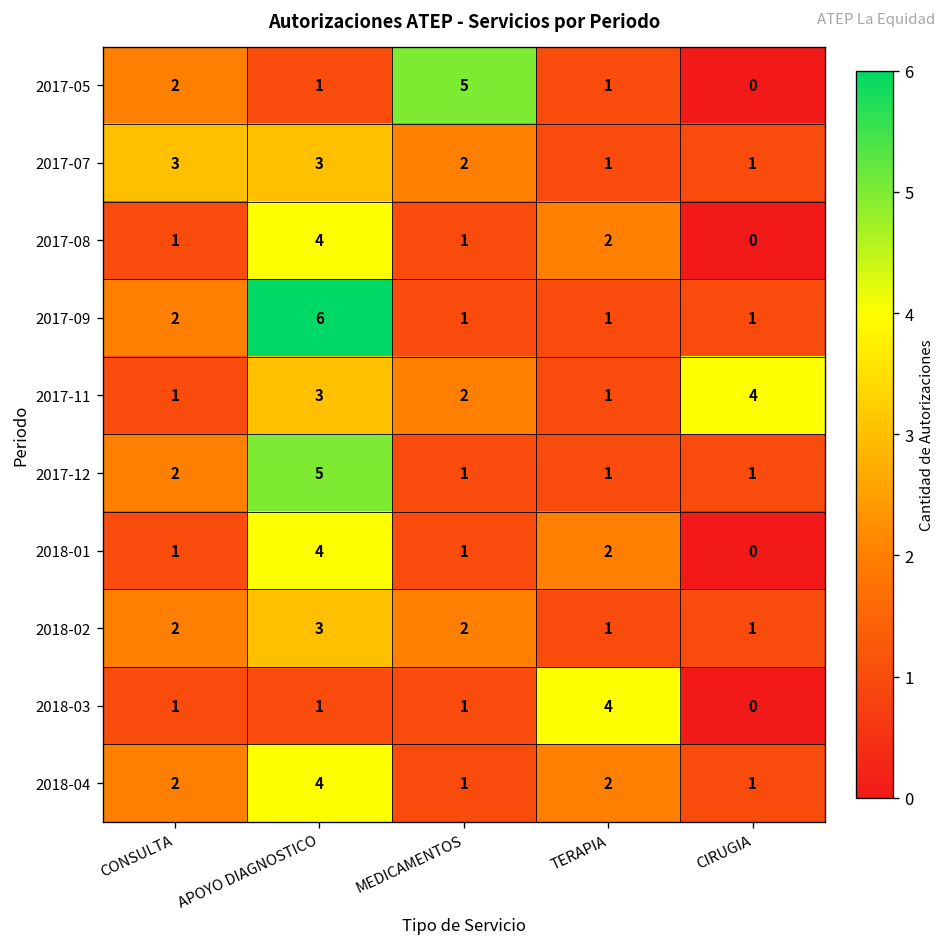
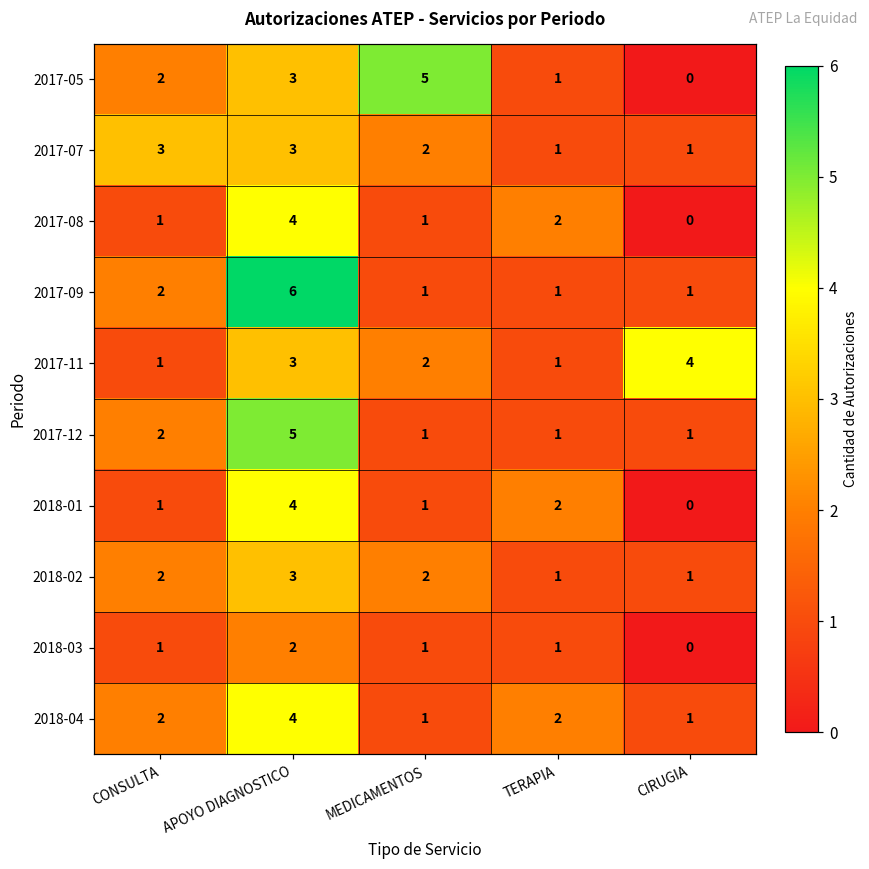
  {
    "2017-05": {
      "CONSULTA": 2,
-     "APOYO DIAGNOSTICO": 1,
+     "APOYO DIAGNOSTICO": 3,
      "MEDICAMENTOS": 5,
      "TERAPIA": 1,
      "CIRUGIA": 0
    },
    "2017-07": {
      "CONSULTA": 3,
      "APOYO DIAGNOSTICO": 3,
      "MEDICAMENTOS": 2,
      "TERAPIA": 1,
      "CIRUGIA": 1
    },
    "2017-08": {
      "CONSULTA": 1,
      "APOYO DIAGNOSTICO": 4,
      "MEDICAMENTOS": 1,
      "TERAPIA": 2,
      "CIRUGIA": 0
    },
    "2017-09": {
      "CONSULTA": 2,
      "APOYO DIAGNOSTICO": 6,
      "MEDICAMENTOS": 1,
      "TERAPIA": 1,
      "CIRUGIA": 1
    },
    "2017-11": {
      "CONSULTA": 1,
      "APOYO DIAGNOSTICO": 3,
      "MEDICAMENTOS": 2,
      "TERAPIA": 1,
      "CIRUGIA": 4
    },
    "2017-12": {
      "CONSULTA": 2,
      "APOYO DIAGNOSTICO": 5,
      "MEDICAMENTOS": 1,
      "TERAPIA": 1,
      "CIRUGIA": 1
    },
    "2018-01": {
      "CONSULTA": 1,
      "APOYO DIAGNOSTICO": 4,
      "MEDICAMENTOS": 1,
      "TERAPIA": 2,
      "CIRUGIA": 0
    },
    "2018-02": {
      "CONSULTA": 2,
      "APOYO DIAGNOSTICO": 3,
      "MEDICAMENTOS": 2,
      "TERAPIA": 1,
      "CIRUGIA": 1
    },
    "2018-03": {
      "CONSULTA": 1,
-     "APOYO DIAGNOSTICO": 1,
+     "APOYO DIAGNOSTICO": 2,
      "MEDICAMENTOS": 1,
-     "TERAPIA": 4,
+     "TERAPIA": 1,
      "CIRUGIA": 0
    },
    "2018-04": {
      "CONSULTA": 2,
      "APOYO DIAGNOSTICO": 4,
      "MEDICAMENTOS": 1,
      "TERAPIA": 2,
      "CIRUGIA": 1
    }
  }
